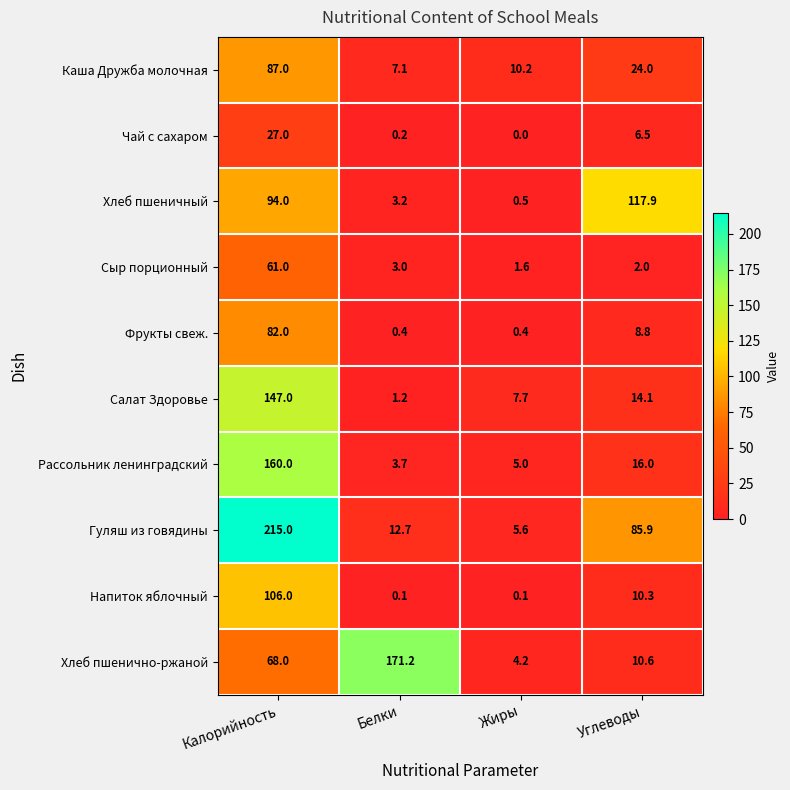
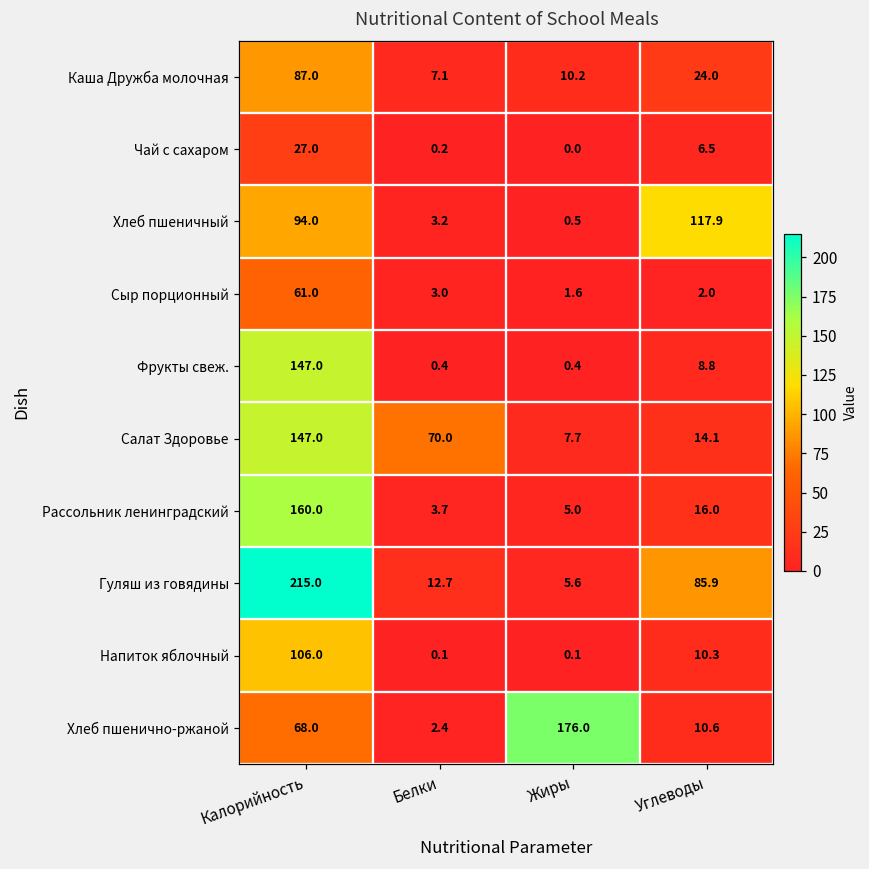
  {
    "Каша Дружба молочная": {
      "Калорийность": 87.0,
      "Белки": 7.1,
      "Жиры": 10.2,
      "Углеводы": 24.0
    },
    "Чай с сахаром": {
      "Калорийность": 27.0,
      "Белки": 0.2,
      "Жиры": 0.0,
      "Углеводы": 6.5
    },
    "Хлеб пшеничный": {
      "Калорийность": 94.0,
      "Белки": 3.2,
      "Жиры": 0.5,
      "Углеводы": 117.9
    },
    "Сыр порционный": {
      "Калорийность": 61.0,
      "Белки": 3.0,
      "Жиры": 1.6,
      "Углеводы": 2.0
    },
    "Фрукты свеж.": {
-     "Калорийность": 82.0,
+     "Калорийность": 147.0,
      "Белки": 0.4,
      "Жиры": 0.4,
      "Углеводы": 8.8
    },
    "Салат Здоровье": {
      "Калорийность": 147.0,
-     "Белки": 1.2,
+     "Белки": 70.0,
      "Жиры": 7.7,
      "Углеводы": 14.1
    },
    "Рассольник ленинградский": {
      "Калорийность": 160.0,
      "Белки": 3.7,
      "Жиры": 5.0,
      "Углеводы": 16.0
    },
    "Гуляш из говядины": {
      "Калорийность": 215.0,
      "Белки": 12.7,
      "Жиры": 5.6,
      "Углеводы": 85.9
    },
    "Напиток яблочный": {
      "Калорийность": 106.0,
      "Белки": 0.1,
      "Жиры": 0.1,
      "Углеводы": 10.3
    },
    "Хлеб пшенично-ржаной": {
      "Калорийность": 68.0,
-     "Белки": 171.2,
-     "Жиры": 4.2,
+     "Белки": 2.4,
+     "Жиры": 176.0,
      "Углеводы": 10.6
    }
  }
